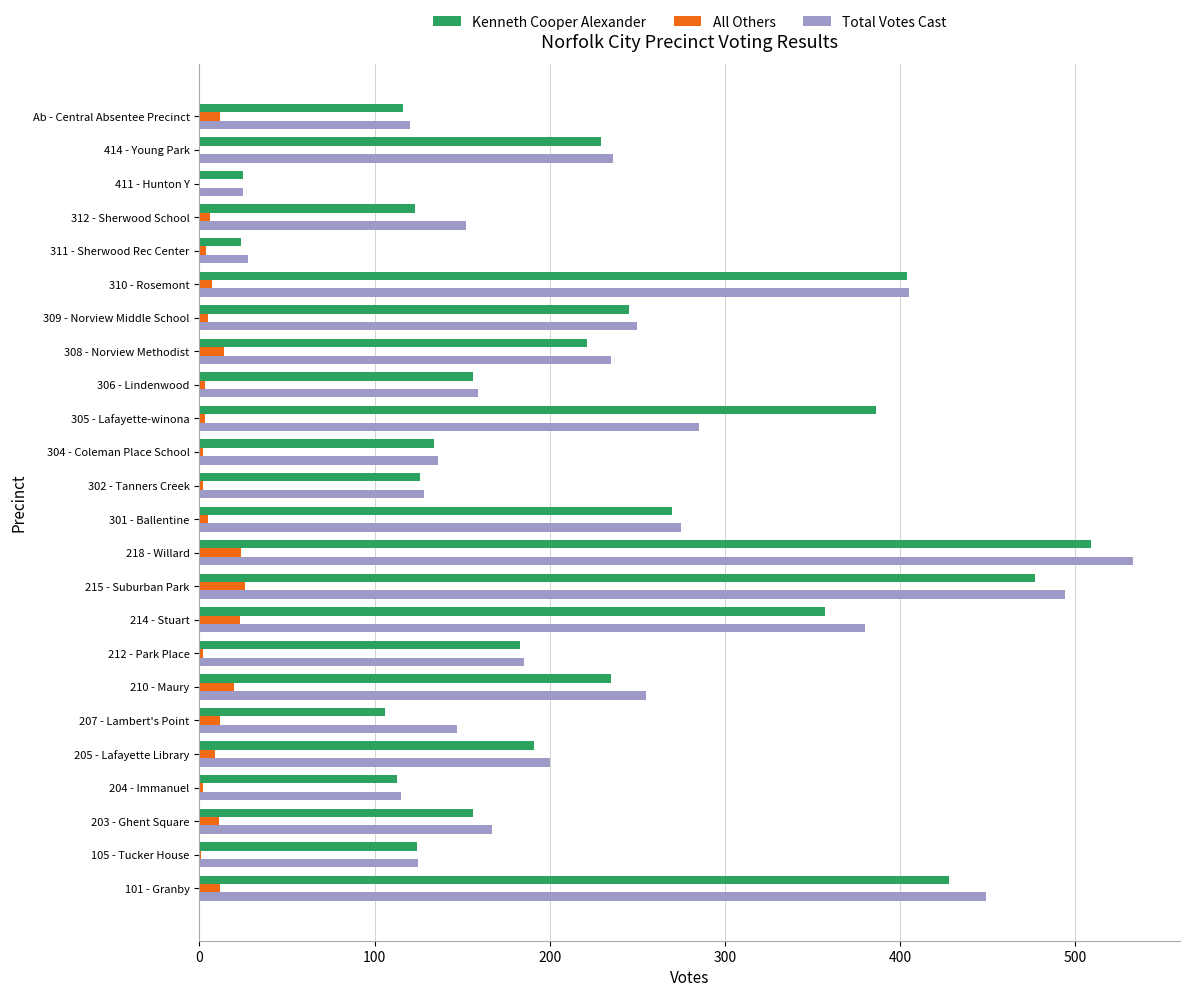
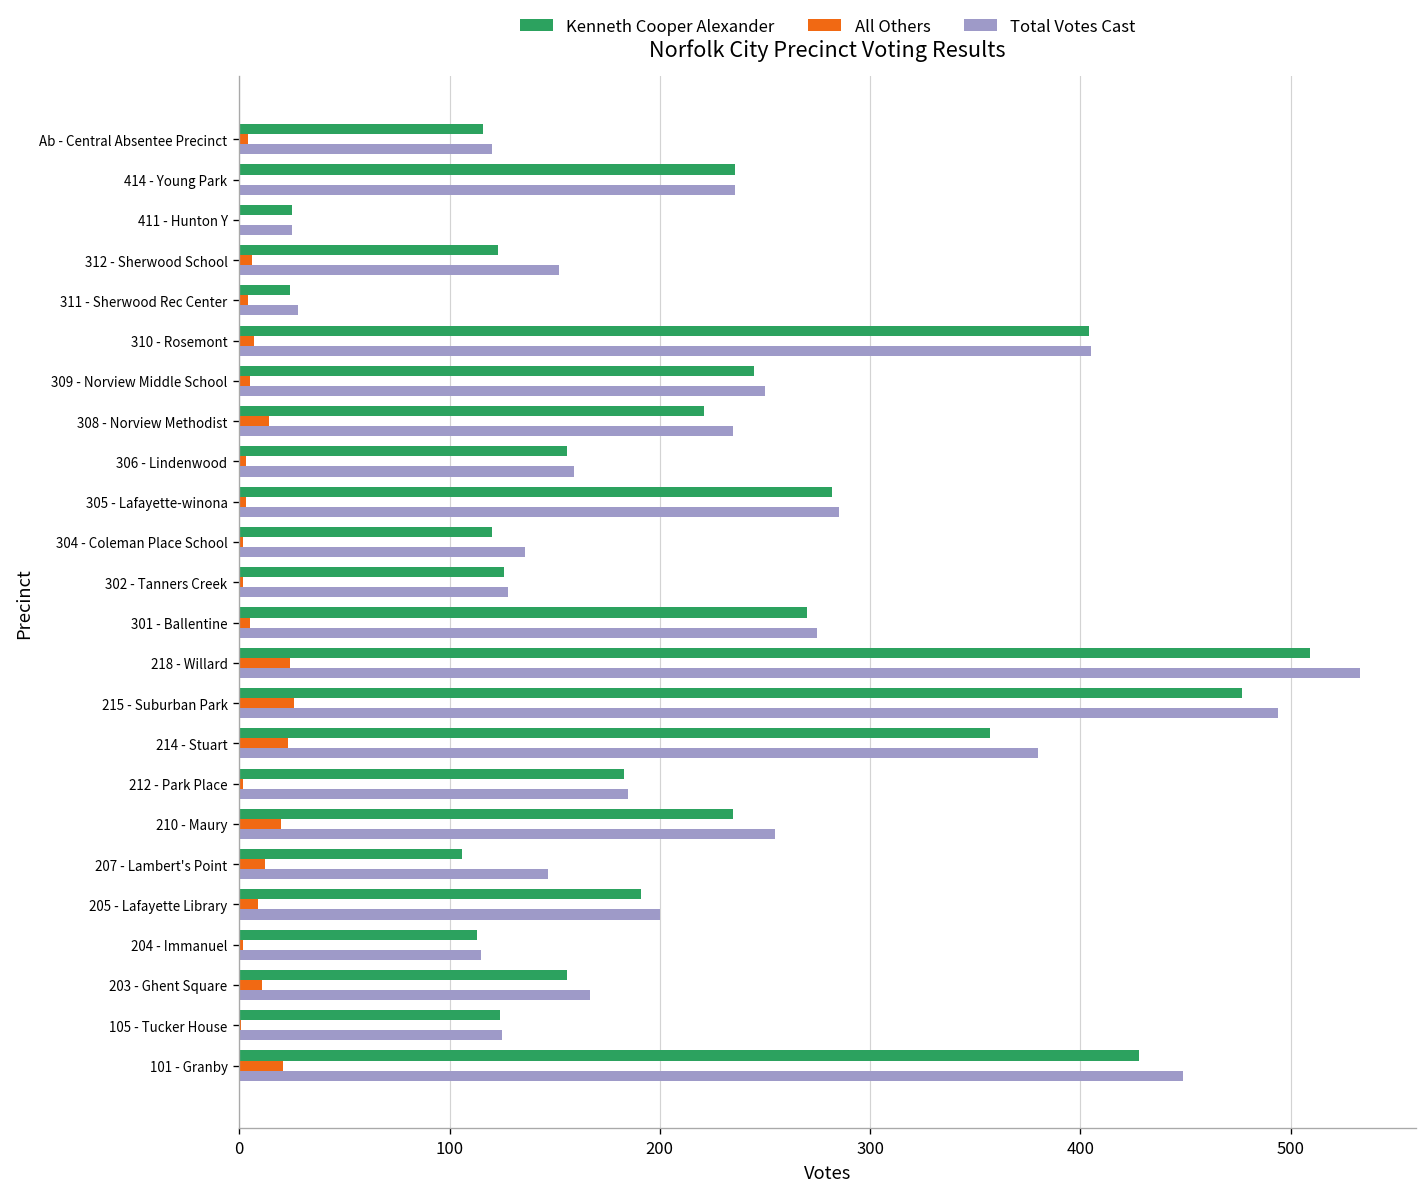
  {
    "Kenneth Cooper Alexander": {
      "Ab - Central Absentee Precinct": 116,
-     "414 - Young Park": 229,
+     "414 - Young Park": 236,
      "411 - Hunton Y": 25,
      "312 - Sherwood School": 123,
      "311 - Sherwood Rec Center": 24,
      "310 - Rosemont": 404,
      "309 - Norview Middle School": 245,
      "308 - Norview Methodist": 221,
      "306 - Lindenwood": 156,
-     "305 - Lafayette-winona": 386,
-     "304 - Coleman Place School": 134,
+     "305 - Lafayette-winona": 282,
+     "304 - Coleman Place School": 120,
      "302 - Tanners Creek": 126,
      "301 - Ballentine": 270,
      "218 - Willard": 509,
      "215 - Suburban Park": 477,
      "214 - Stuart": 357,
      "212 - Park Place": 183,
      "210 - Maury": 235,
      "207 - Lambert's Point": 106,
      "205 - Lafayette Library": 191,
      "204 - Immanuel": 113,
      "203 - Ghent Square": 156,
      "105 - Tucker House": 124,
      "101 - Granby": 428
    },
    "All Others": {
-     "Ab - Central Absentee Precinct": 12,
+     "Ab - Central Absentee Precinct": 4,
      "414 - Young Park": 0,
      "411 - Hunton Y": 0,
      "312 - Sherwood School": 6,
      "311 - Sherwood Rec Center": 4,
      "310 - Rosemont": 7,
      "309 - Norview Middle School": 5,
      "308 - Norview Methodist": 14,
      "306 - Lindenwood": 3,
      "305 - Lafayette-winona": 3,
      "304 - Coleman Place School": 2,
      "302 - Tanners Creek": 2,
      "301 - Ballentine": 5,
      "218 - Willard": 24,
      "215 - Suburban Park": 26,
      "214 - Stuart": 23,
      "212 - Park Place": 2,
      "210 - Maury": 20,
      "207 - Lambert's Point": 12,
      "205 - Lafayette Library": 9,
      "204 - Immanuel": 2,
      "203 - Ghent Square": 11,
-     "101 - Granby": 12
+     "101 - Granby": 21
    },
    "Total Votes Cast": {
      "Ab - Central Absentee Precinct": 120,
      "414 - Young Park": 236,
      "411 - Hunton Y": 25,
      "312 - Sherwood School": 152,
      "311 - Sherwood Rec Center": 28,
      "310 - Rosemont": 405,
      "309 - Norview Middle School": 250,
      "308 - Norview Methodist": 235,
      "306 - Lindenwood": 159,
      "305 - Lafayette-winona": 285,
      "304 - Coleman Place School": 136,
      "302 - Tanners Creek": 128,
      "301 - Ballentine": 275,
      "218 - Willard": 533,
      "215 - Suburban Park": 494,
      "214 - Stuart": 380,
      "212 - Park Place": 185,
      "210 - Maury": 255,
      "207 - Lambert's Point": 147,
      "205 - Lafayette Library": 200,
      "204 - Immanuel": 115,
      "203 - Ghent Square": 167,
      "105 - Tucker House": 125,
      "101 - Granby": 449
    }
  }
